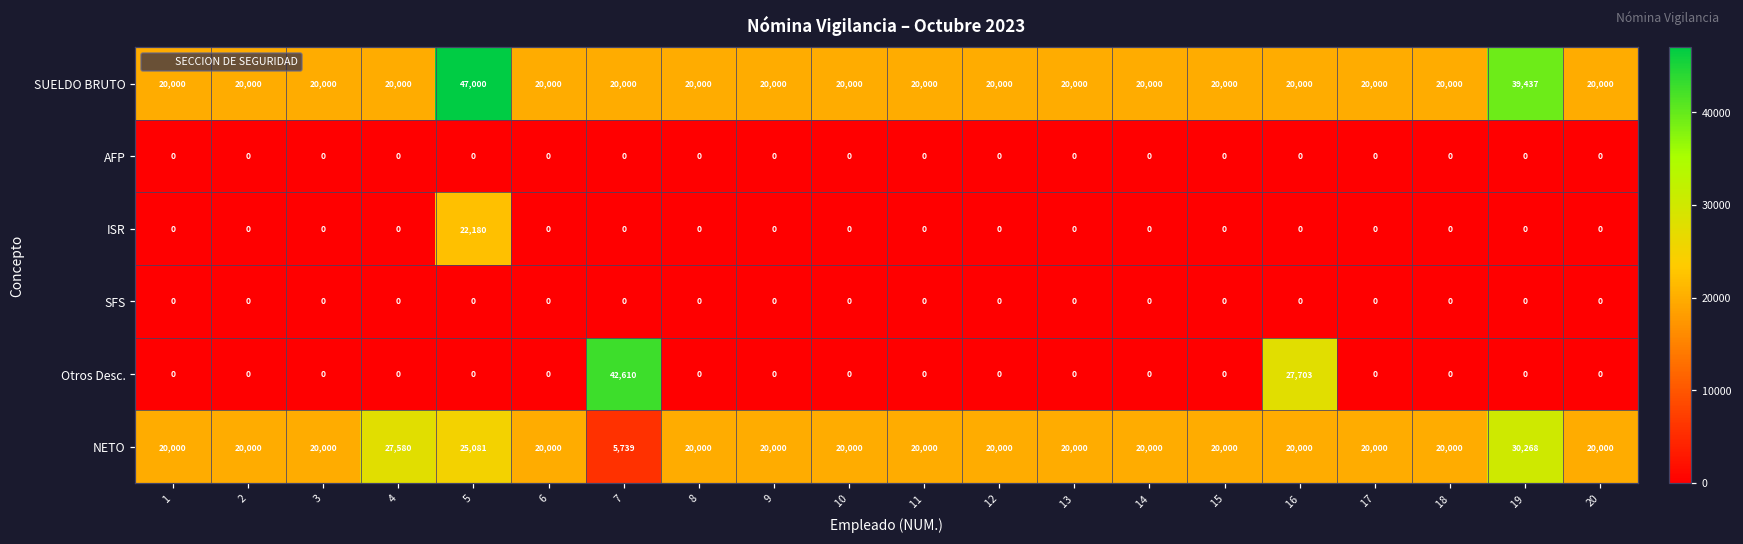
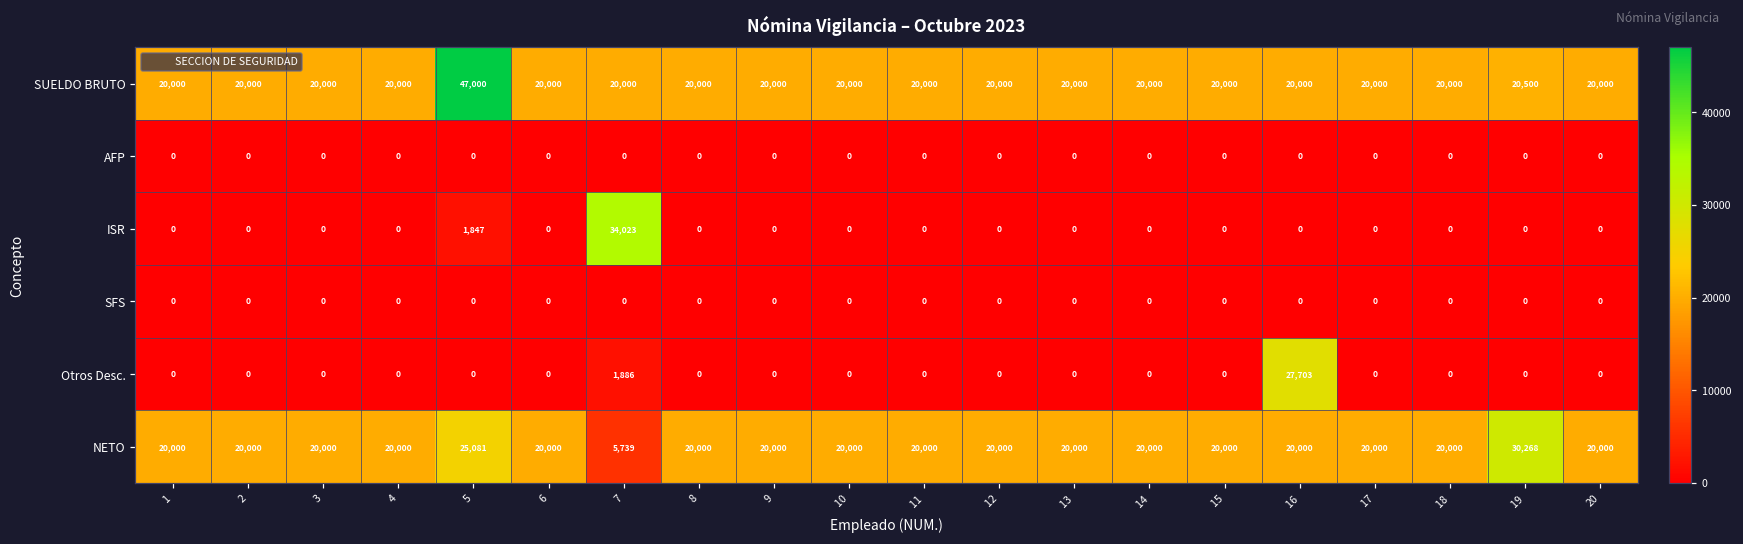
  {
    "SUELDO BRUTO": {
      "1": "20,000",
      "2": "20,000",
      "3": "20,000",
      "4": "20,000",
      "5": "47,000",
      "6": "20,000",
      "7": "20,000",
      "8": "20,000",
      "9": "20,000",
      "10": "20,000",
      "11": "20,000",
      "12": "20,000",
      "13": "20,000",
      "14": "20,000",
      "15": "20,000",
      "16": "20,000",
      "17": "20,000",
      "18": "20,000",
-     "19": "39,437",
+     "19": "20,500",
      "20": "20,000"
    },
    "AFP": {
      "1": "0",
      "2": "0",
      "3": "0",
      "4": "0",
      "5": "0",
      "6": "0",
      "7": "0",
      "8": "0",
      "9": "0",
      "10": "0",
      "11": "0",
      "12": "0",
      "13": "0",
      "14": "0",
      "15": "0",
      "16": "0",
      "17": "0",
      "18": "0",
      "19": "0",
      "20": "0"
    },
    "ISR": {
      "1": "0",
      "2": "0",
      "3": "0",
      "4": "0",
-     "5": "22,180",
+     "5": "1,847",
      "6": "0",
-     "7": "0",
+     "7": "34,023",
      "8": "0",
      "9": "0",
      "10": "0",
      "11": "0",
      "12": "0",
      "13": "0",
      "14": "0",
      "15": "0",
      "16": "0",
      "17": "0",
      "18": "0",
      "19": "0",
      "20": "0"
    },
    "SFS": {
      "1": "0",
      "2": "0",
      "3": "0",
      "4": "0",
      "5": "0",
      "6": "0",
      "7": "0",
      "8": "0",
      "9": "0",
      "10": "0",
      "11": "0",
      "12": "0",
      "13": "0",
      "14": "0",
      "15": "0",
      "16": "0",
      "17": "0",
      "18": "0",
      "19": "0",
      "20": "0"
    },
    "Otros Desc.": {
      "1": "0",
      "2": "0",
      "3": "0",
      "4": "0",
      "5": "0",
      "6": "0",
-     "7": "42,610",
+     "7": "1,886",
      "8": "0",
      "9": "0",
      "10": "0",
      "11": "0",
      "12": "0",
      "13": "0",
      "14": "0",
      "15": "0",
      "16": "27,703",
      "17": "0",
      "18": "0",
      "19": "0",
      "20": "0"
    },
    "NETO": {
      "1": "20,000",
      "2": "20,000",
      "3": "20,000",
-     "4": "27,580",
+     "4": "20,000",
      "5": "25,081",
      "6": "20,000",
      "7": "5,739",
      "8": "20,000",
      "9": "20,000",
      "10": "20,000",
      "11": "20,000",
      "12": "20,000",
      "13": "20,000",
      "14": "20,000",
      "15": "20,000",
      "16": "20,000",
      "17": "20,000",
      "18": "20,000",
      "19": "30,268",
      "20": "20,000"
    }
  }
